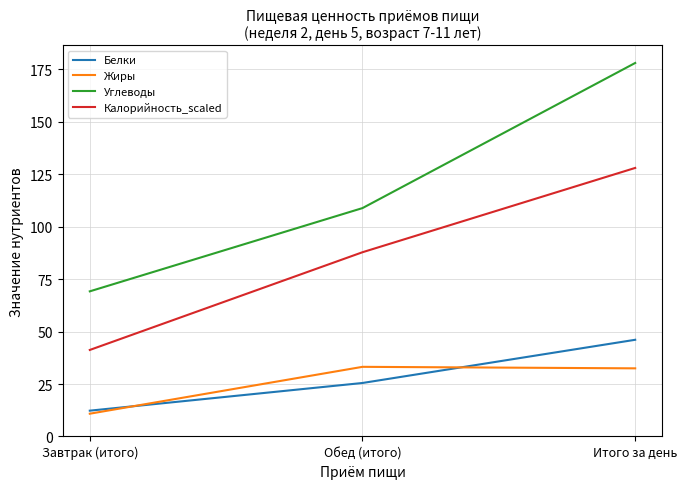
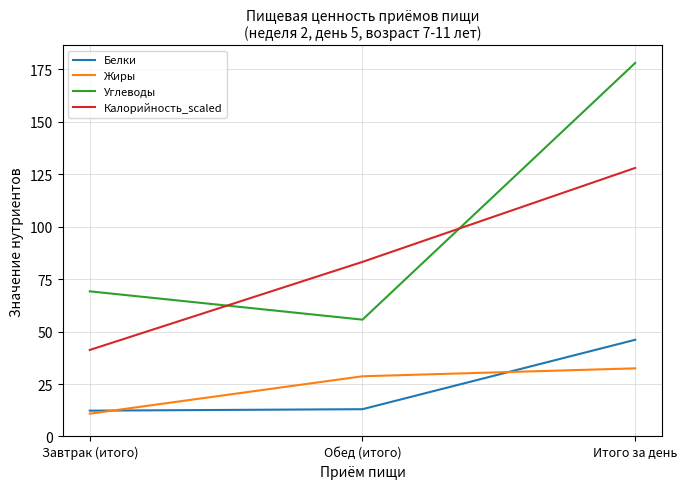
  {
    "Белки": {
      "Завтрак (итого)": 12,
-     "Обед (итого)": 26,
+     "Обед (итого)": 13,
      "Итого за день": 46
    },
    "Жиры": {
      "Завтрак (итого)": 11,
-     "Обед (итого)": 33,
+     "Обед (итого)": 29,
      "Итого за день": 32
    },
    "Углеводы": {
      "Завтрак (итого)": 69,
-     "Обед (итого)": 109,
+     "Обед (итого)": 56,
      "Итого за день": 178
    },
    "Калорийность_scaled": {
      "Завтрак (итого)": 41,
-     "Обед (итого)": 88,
+     "Обед (итого)": 83,
      "Итого за день": 128
    }
  }
